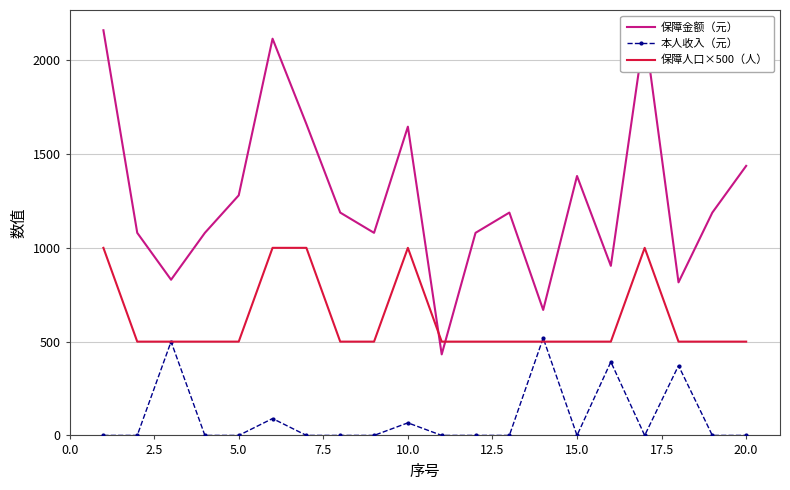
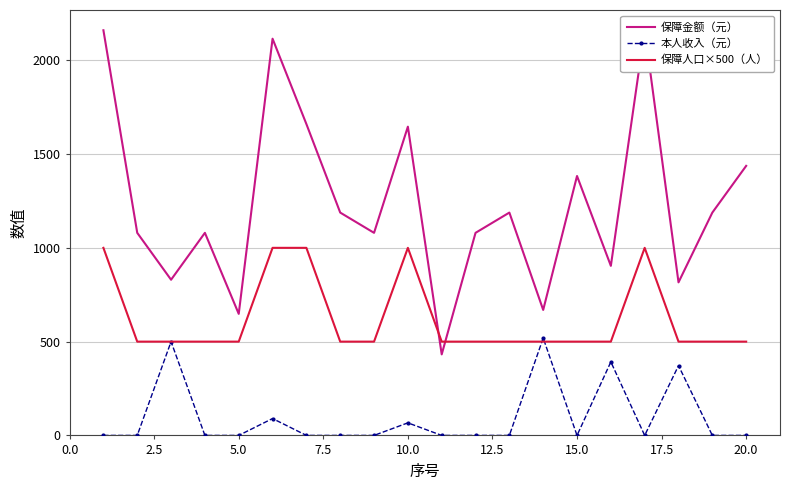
  {
    "保障金额（元）": {
-     "5.0": 1280,
+     "5.0": 650,
      "10.0": 1650,
      "15.0": 1380,
      "20.0": 1440
    },
    "本人收入（元）": {
      "5.0": 0,
      "10.0": 70,
      "15.0": 0,
      "20.0": 0
    },
    "保障人口×500（人）": {
      "5.0": 500,
      "10.0": 1000,
      "15.0": 500,
      "20.0": 500
    }
  }
